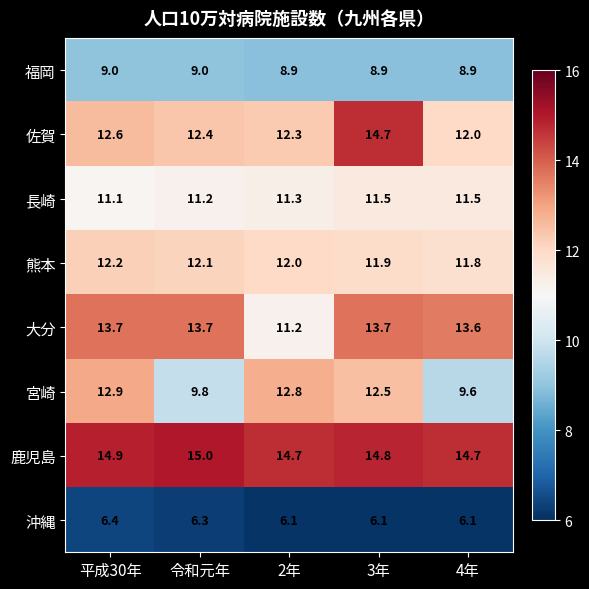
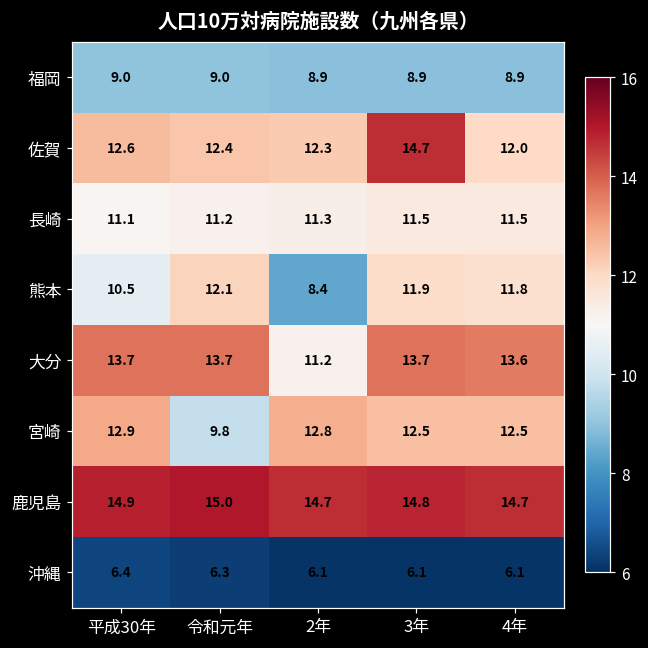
  {
    "福岡": {
      "平成30年": 9.0,
      "令和元年": 9.0,
      "2年": 8.9,
      "3年": 8.9,
      "4年": 8.9
    },
    "佐賀": {
      "平成30年": 12.6,
      "令和元年": 12.4,
      "2年": 12.3,
      "3年": 14.7,
      "4年": 12.0
    },
    "長崎": {
      "平成30年": 11.1,
      "令和元年": 11.2,
      "2年": 11.3,
      "3年": 11.5,
      "4年": 11.5
    },
    "熊本": {
-     "平成30年": 12.2,
+     "平成30年": 10.5,
      "令和元年": 12.1,
-     "2年": 12.0,
+     "2年": 8.4,
      "3年": 11.9,
      "4年": 11.8
    },
    "大分": {
      "平成30年": 13.7,
      "令和元年": 13.7,
      "2年": 11.2,
      "3年": 13.7,
      "4年": 13.6
    },
    "宮崎": {
      "平成30年": 12.9,
      "令和元年": 9.8,
      "2年": 12.8,
      "3年": 12.5,
-     "4年": 9.6
+     "4年": 12.5
    },
    "鹿児島": {
      "平成30年": 14.9,
      "令和元年": 15.0,
      "2年": 14.7,
      "3年": 14.8,
      "4年": 14.7
    },
    "沖縄": {
      "平成30年": 6.4,
      "令和元年": 6.3,
      "2年": 6.1,
      "3年": 6.1,
      "4年": 6.1
    }
  }
